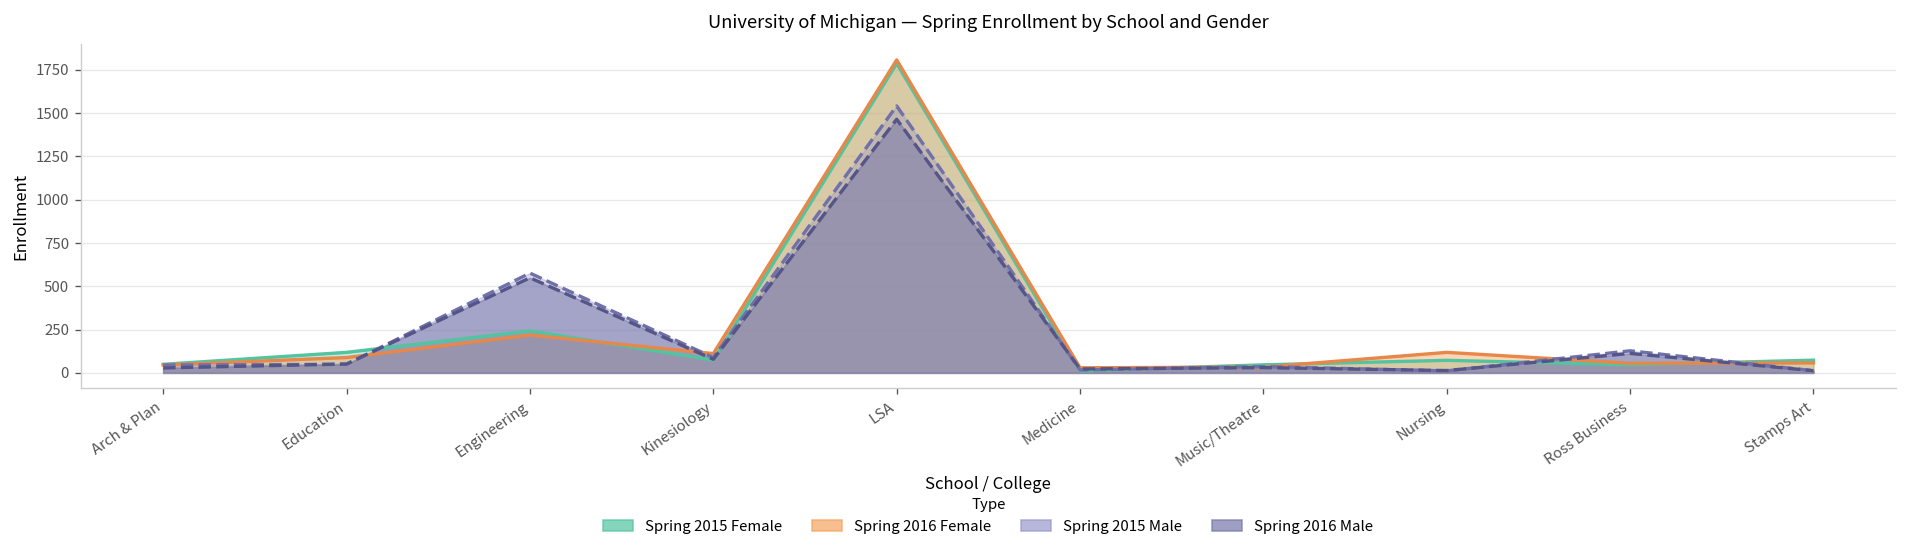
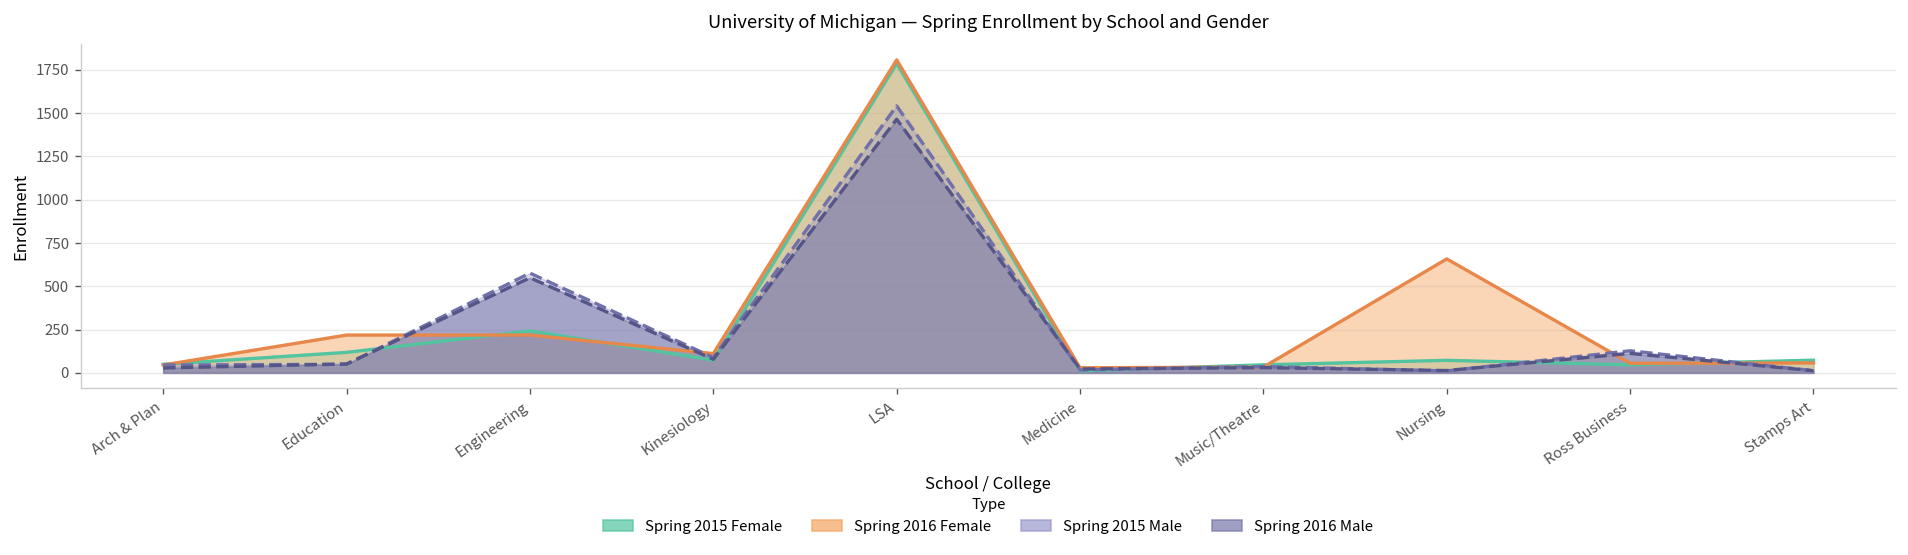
  {
    "Spring 2016 Female": {
-     "Education": 90,
+     "Education": 220,
      "Engineering": 220,
      "Kinesiology": 110,
      "LSA": 1810,
-     "Nursing": 120
+     "Nursing": 660
    }
  }
